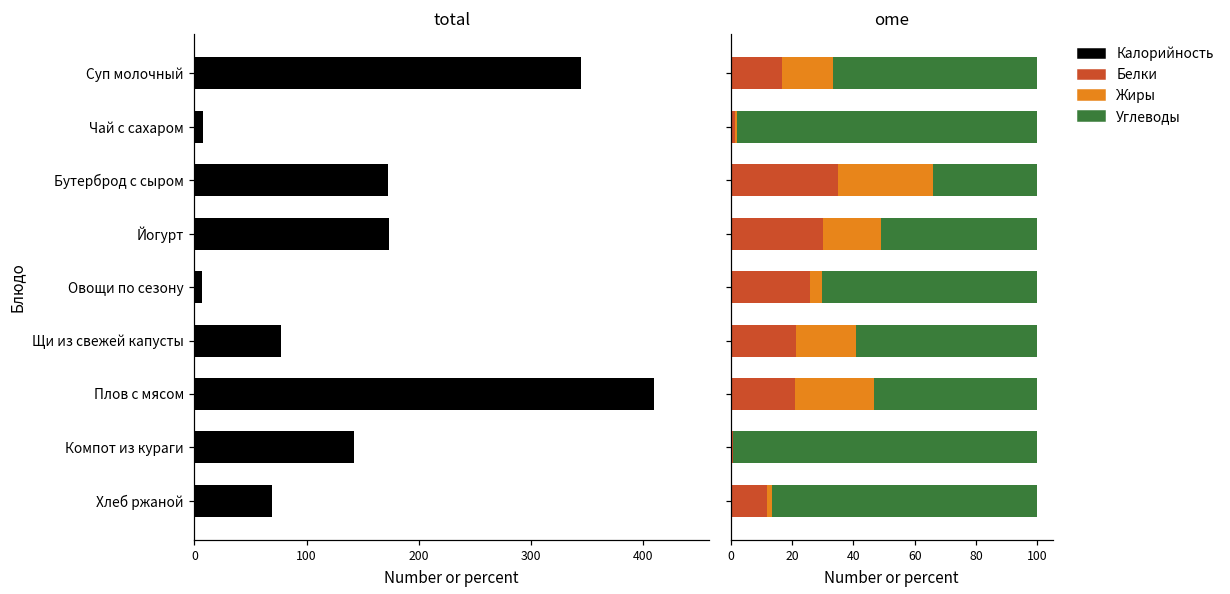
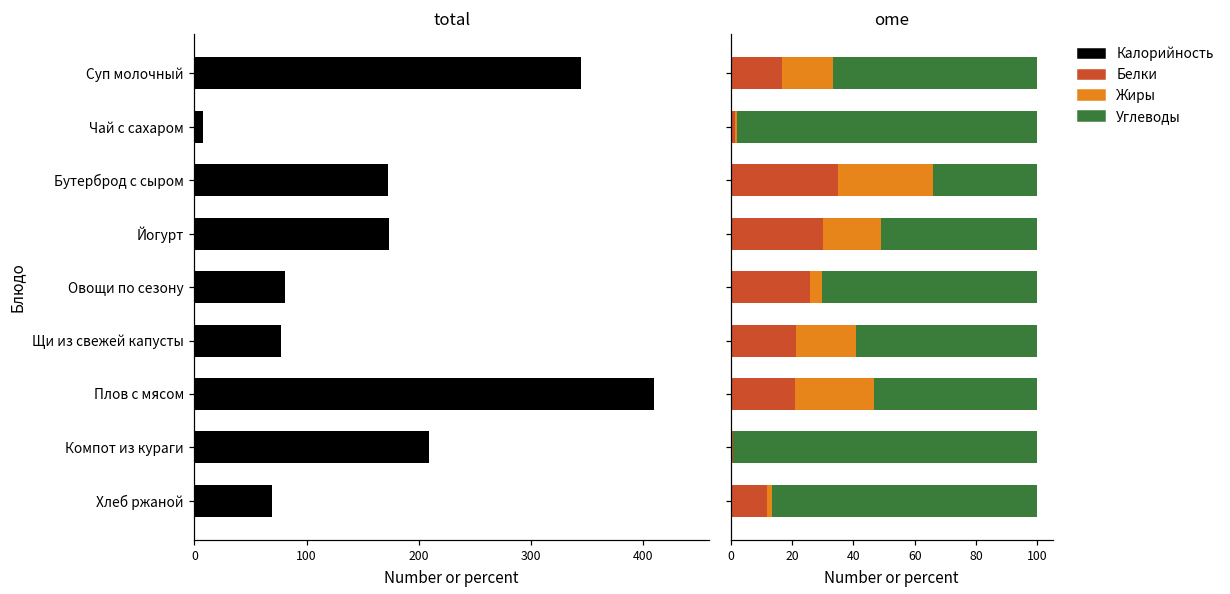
  {
    "total": {
      "Суп молочный": 345,
      "Чай с сахаром": 8,
      "Бутерброд с сыром": 172,
      "Йогурт": 174,
-     "Овощи по сезону": 7,
+     "Овощи по сезону": 81,
      "Щи из свежей капусты": 77,
      "Плов с мясом": 410,
-     "Компот из кураги": 142,
+     "Компот из кураги": 210,
      "Хлеб ржаной": 69
    }
  }
